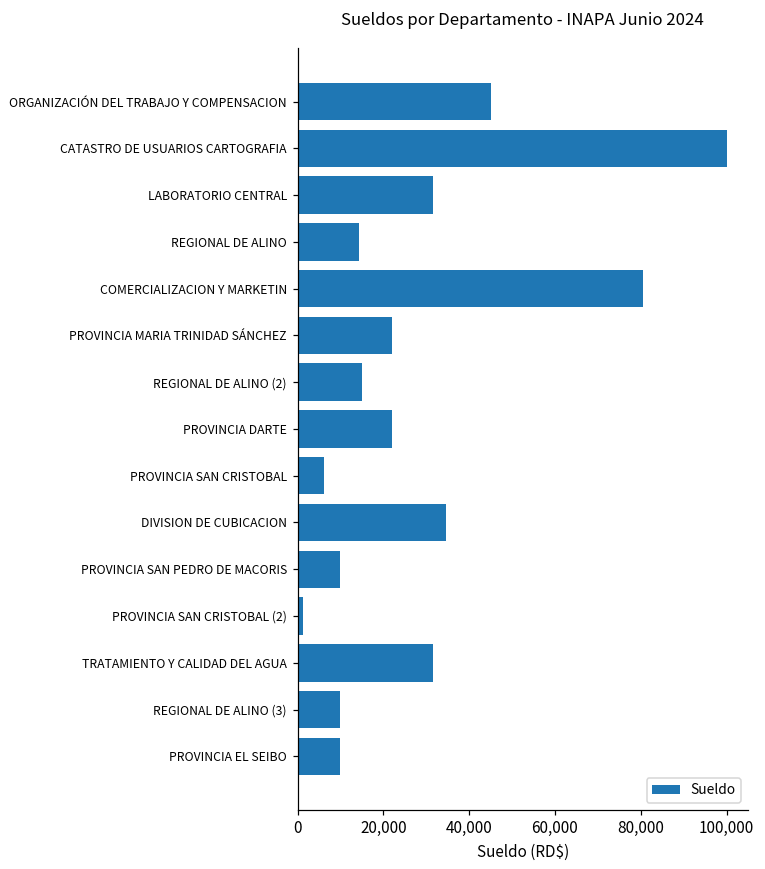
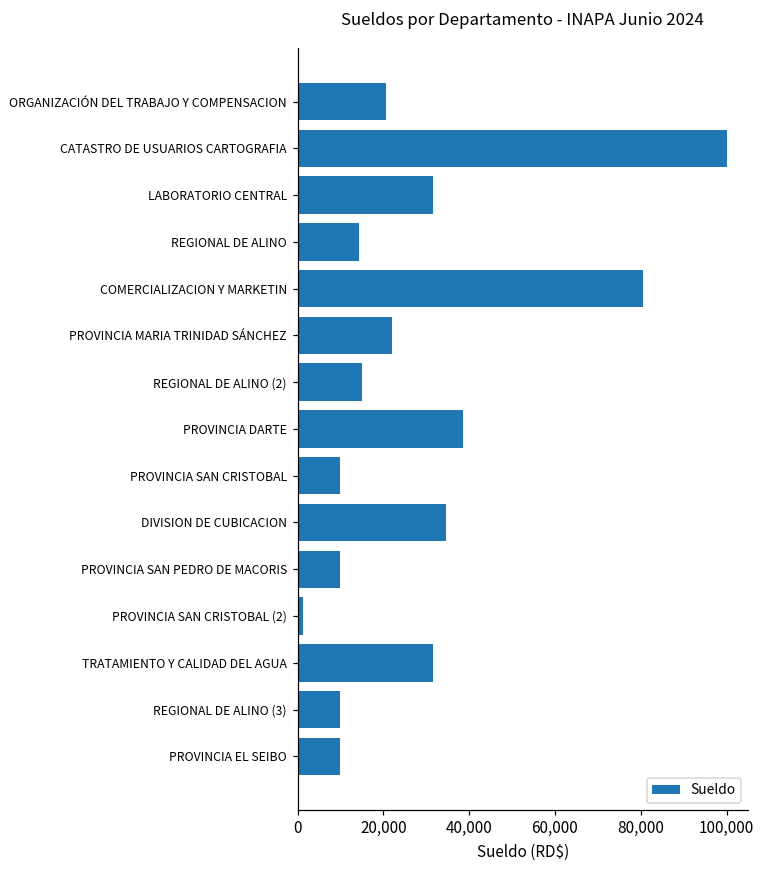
  {
-   "ORGANIZACIÓN DEL TRABAJO Y COMPENSACION": "45,000",
+   "ORGANIZACIÓN DEL TRABAJO Y COMPENSACION": "21,000",
    "CATASTRO DE USUARIOS CARTOGRAFIA": "100,000",
    "LABORATORIO CENTRAL": "32,000",
    "REGIONAL DE ALINO": "14,000",
    "COMERCIALIZACION Y MARKETIN": "81,000",
    "PROVINCIA MARIA TRINIDAD SÁNCHEZ": "22,000",
    "REGIONAL DE ALINO (2)": "15,000",
-   "PROVINCIA DARTE": "22,000",
-   "PROVINCIA SAN CRISTOBAL": "6,000",
+   "PROVINCIA DARTE": "39,000",
+   "PROVINCIA SAN CRISTOBAL": "10,000",
    "DIVISION DE CUBICACION": "35,000",
    "PROVINCIA SAN PEDRO DE MACORIS": "10,000",
    "PROVINCIA SAN CRISTOBAL (2)": "1,000",
    "TRATAMIENTO Y CALIDAD DEL AGUA": "32,000",
    "REGIONAL DE ALINO (3)": "10,000",
    "PROVINCIA EL SEIBO": "10,000"
  }
